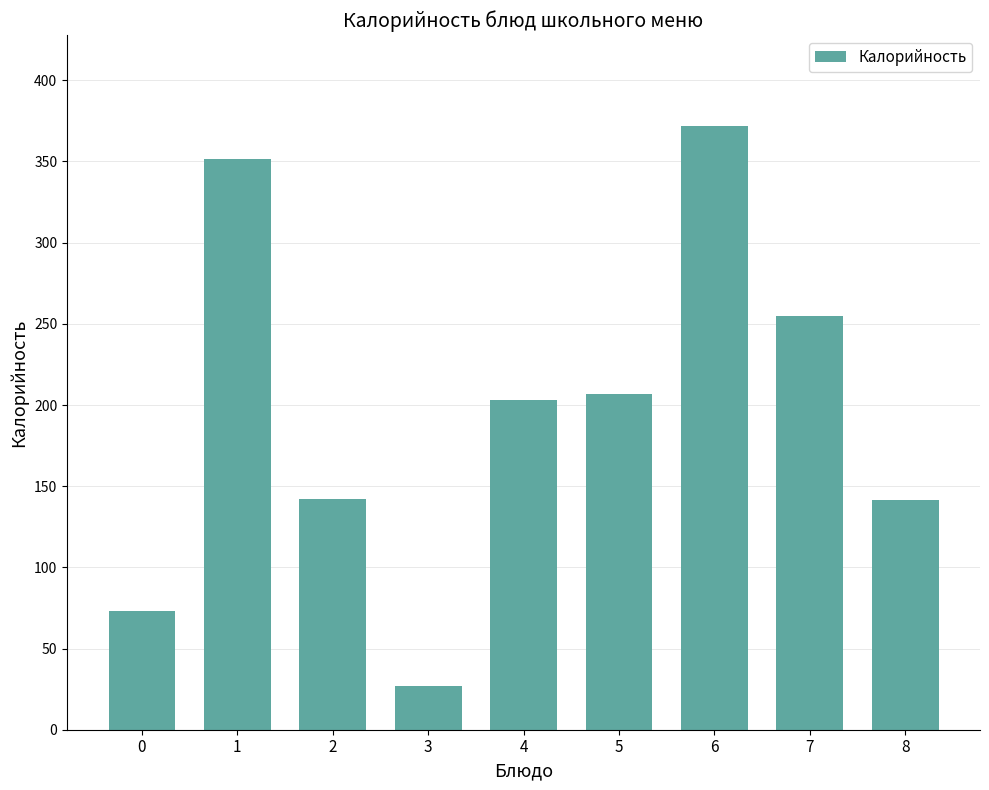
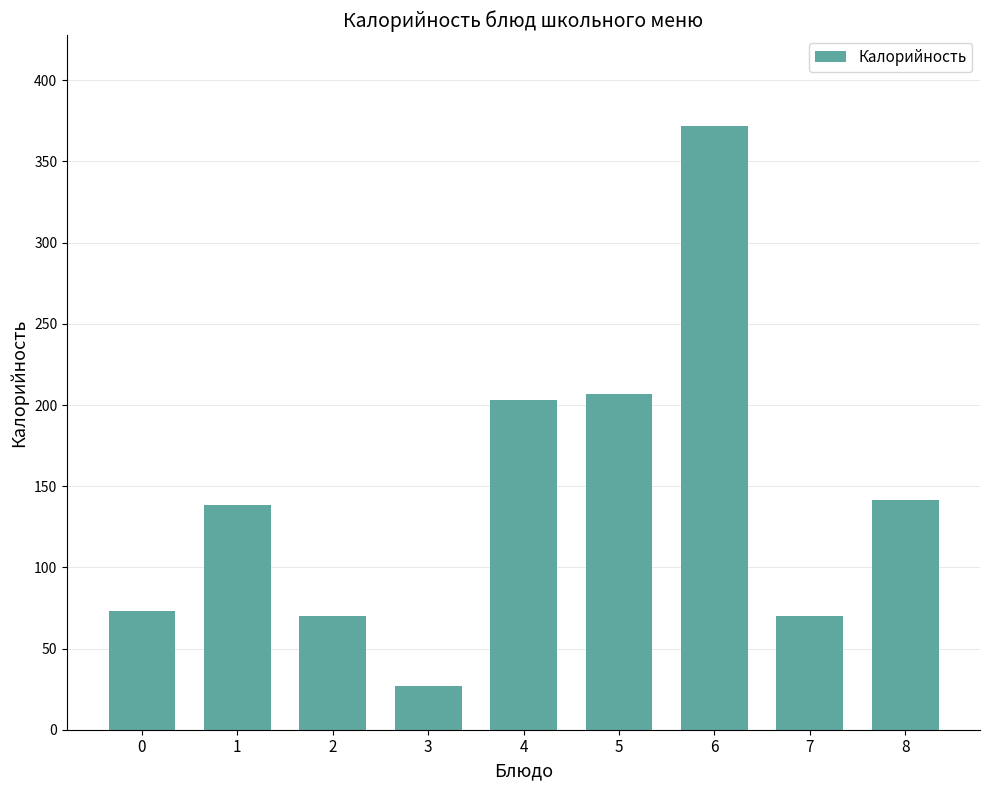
  {
    "0": 73,
-   "1": 351,
-   "2": 142,
+   "1": 139,
+   "2": 70,
    "3": 27,
    "4": 203,
    "5": 207,
    "6": 372,
-   "7": 255,
+   "7": 70,
    "8": 142
  }
